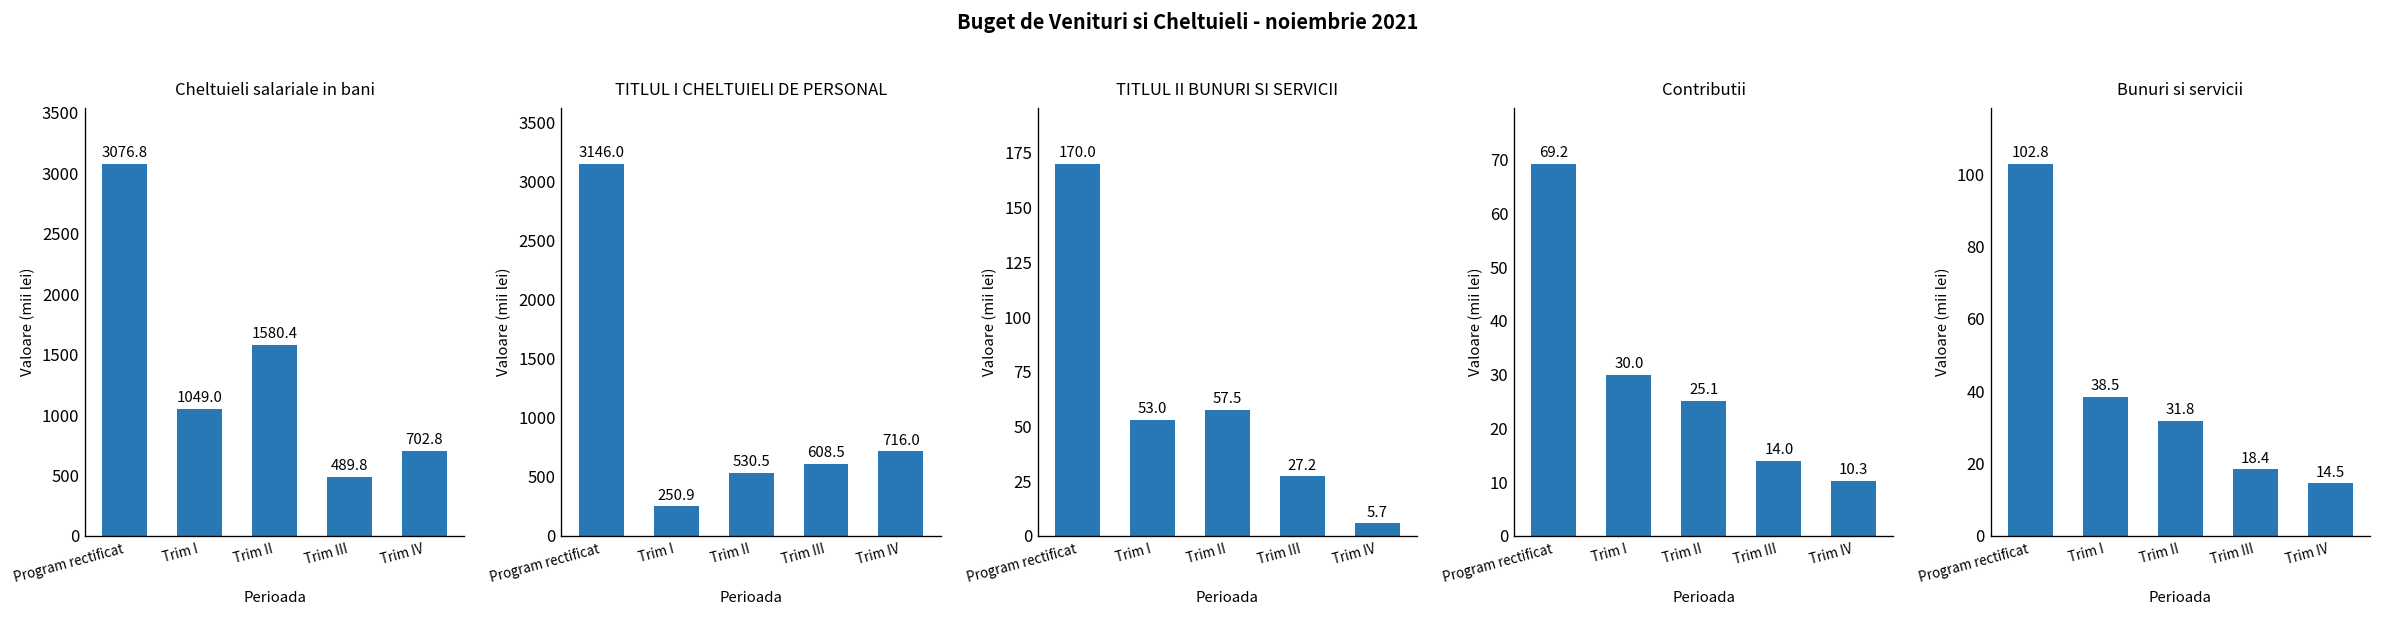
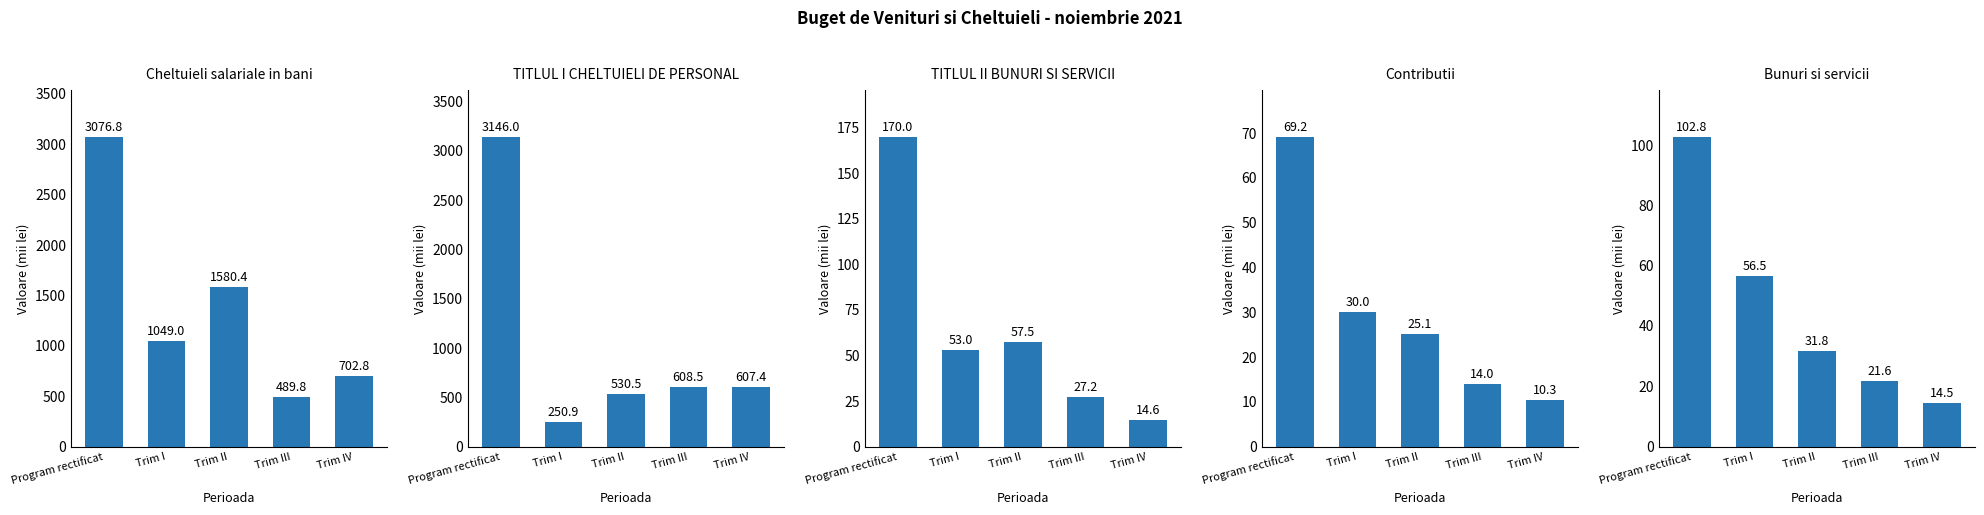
  {
    "Cheltuieli salariale in bani": {
      "Program rectificat": 3076.8,
      "Trim I": 1049.0,
      "Trim II": 1580.4,
      "Trim III": 489.8,
      "Trim IV": 702.8
    },
    "TITLUL I CHELTUIELI DE PERSONAL": {
      "Program rectificat": 3146.0,
      "Trim I": 250.9,
      "Trim II": 530.5,
      "Trim III": 608.5,
-     "Trim IV": 716.0
+     "Trim IV": 607.4
    },
    "TITLUL II BUNURI SI SERVICII": {
      "Program rectificat": 170.0,
      "Trim I": 53.0,
      "Trim II": 57.5,
      "Trim III": 27.2,
-     "Trim IV": 5.7
+     "Trim IV": 14.6
    },
    "Contributii": {
      "Program rectificat": 69.2,
      "Trim I": 30.0,
      "Trim II": 25.1,
      "Trim III": 14.0,
      "Trim IV": 10.3
    },
    "Bunuri si servicii": {
      "Program rectificat": 102.8,
-     "Trim I": 38.5,
+     "Trim I": 56.5,
      "Trim II": 31.8,
-     "Trim III": 18.4,
+     "Trim III": 21.6,
      "Trim IV": 14.5
    }
  }
